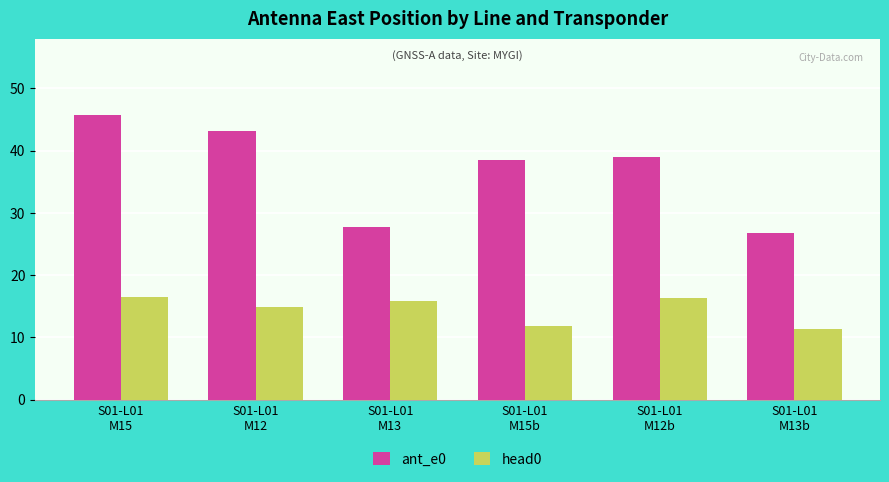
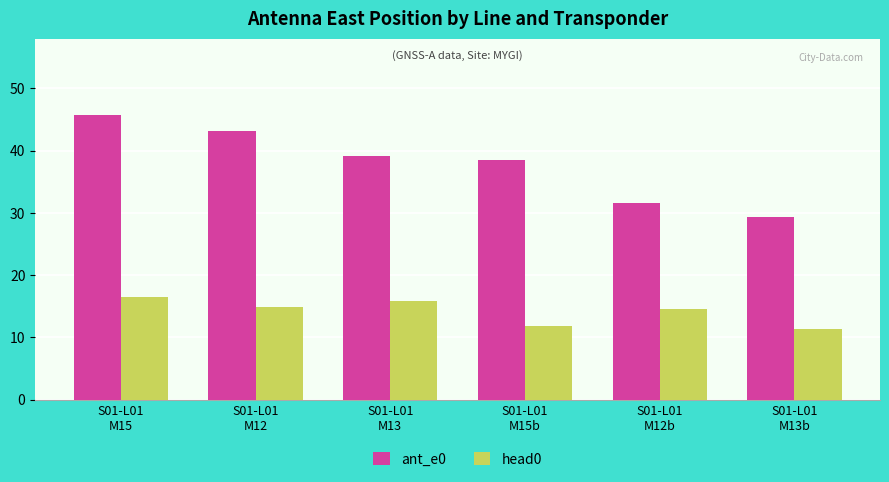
  {
    "ant_e0": {
      "S01-L01 M15": 46,
      "S01-L01 M12": 43,
-     "S01-L01 M13": 28,
+     "S01-L01 M13": 39,
      "S01-L01 M15b": 38,
-     "S01-L01 M12b": 39,
-     "S01-L01 M13b": 27
+     "S01-L01 M12b": 32,
+     "S01-L01 M13b": 29
    },
    "head0": {
      "S01-L01 M15": 16,
      "S01-L01 M12": 15,
      "S01-L01 M13": 16,
      "S01-L01 M15b": 12,
-     "S01-L01 M12b": 16,
+     "S01-L01 M12b": 15,
      "S01-L01 M13b": 11
    }
  }
